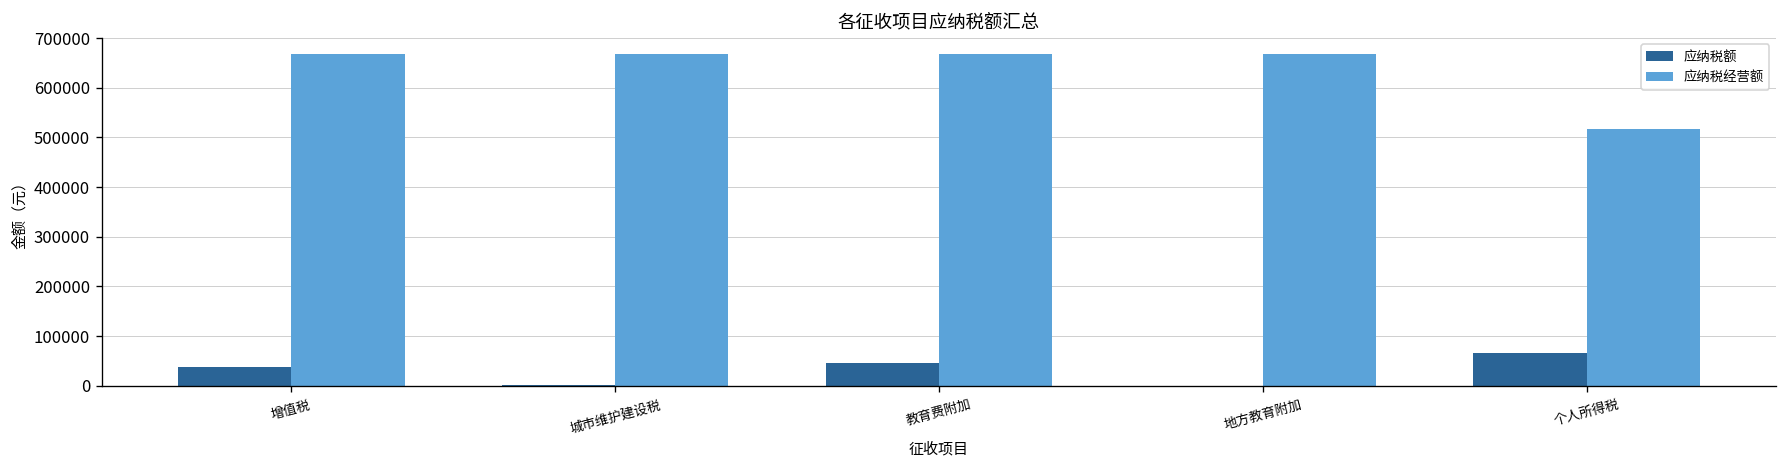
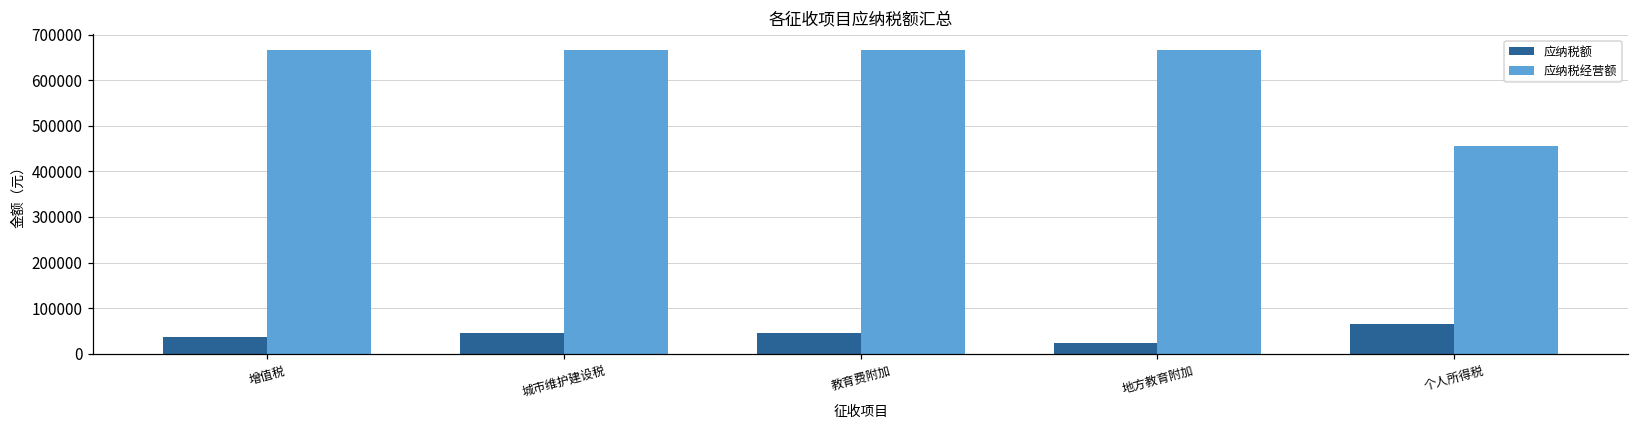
  {
    "应纳税额": {
      "增值税": 40000,
-     "城市维护建设税": 0,
+     "城市维护建设税": 50000,
      "教育费附加": 50000,
-     "地方教育附加": 0,
+     "地方教育附加": 20000,
      "个人所得税": 70000
    },
    "应纳税经营额": {
      "增值税": 670000,
      "城市维护建设税": 670000,
      "教育费附加": 670000,
      "地方教育附加": 670000,
-     "个人所得税": 520000
+     "个人所得税": 460000
    }
  }
